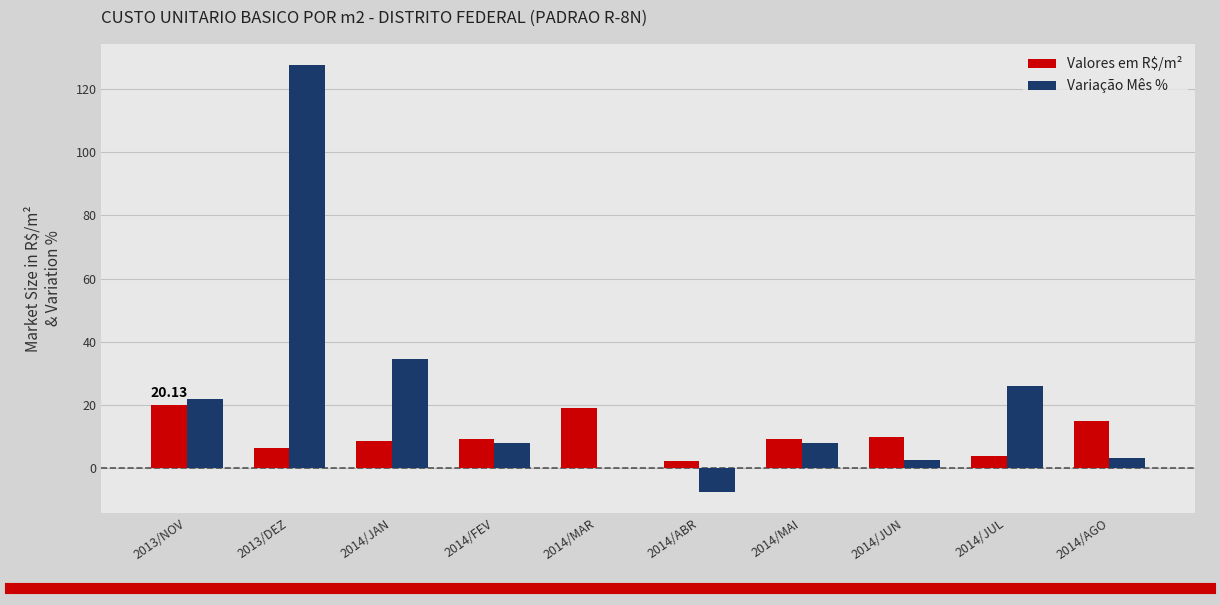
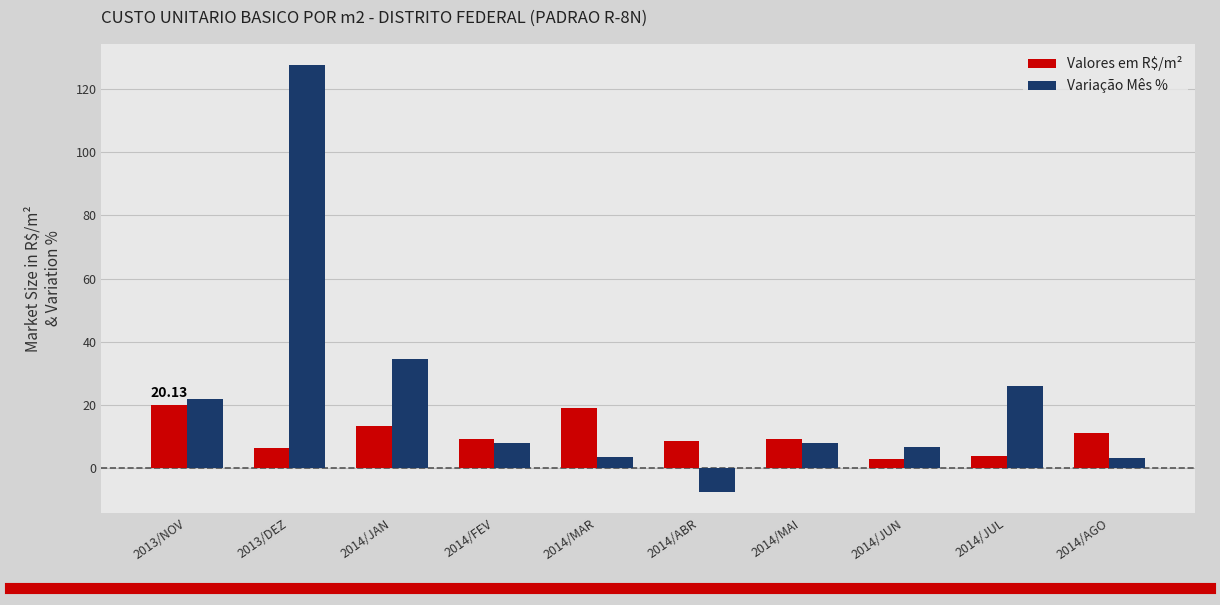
  {
    "Valores em R$/m²": {
      "2013/DEZ": 6,
-     "2014/JAN": 9,
+     "2014/JAN": 13,
      "2014/FEV": 9,
      "2014/MAR": 19,
-     "2014/ABR": 2,
+     "2014/ABR": 9,
      "2014/MAI": 9,
-     "2014/JUN": 10,
+     "2014/JUN": 3,
      "2014/JUL": 4,
-     "2014/AGO": 15
+     "2014/AGO": 11
    },
    "Variação Mês %": {
      "2013/NOV": 22,
      "2013/DEZ": 128,
      "2014/JAN": 35,
      "2014/FEV": 8,
-     "2014/MAR": 0,
+     "2014/MAR": 4,
      "2014/ABR": -7,
      "2014/MAI": 8,
-     "2014/JUN": 3,
+     "2014/JUN": 7,
      "2014/JUL": 26,
      "2014/AGO": 3
    }
  }
